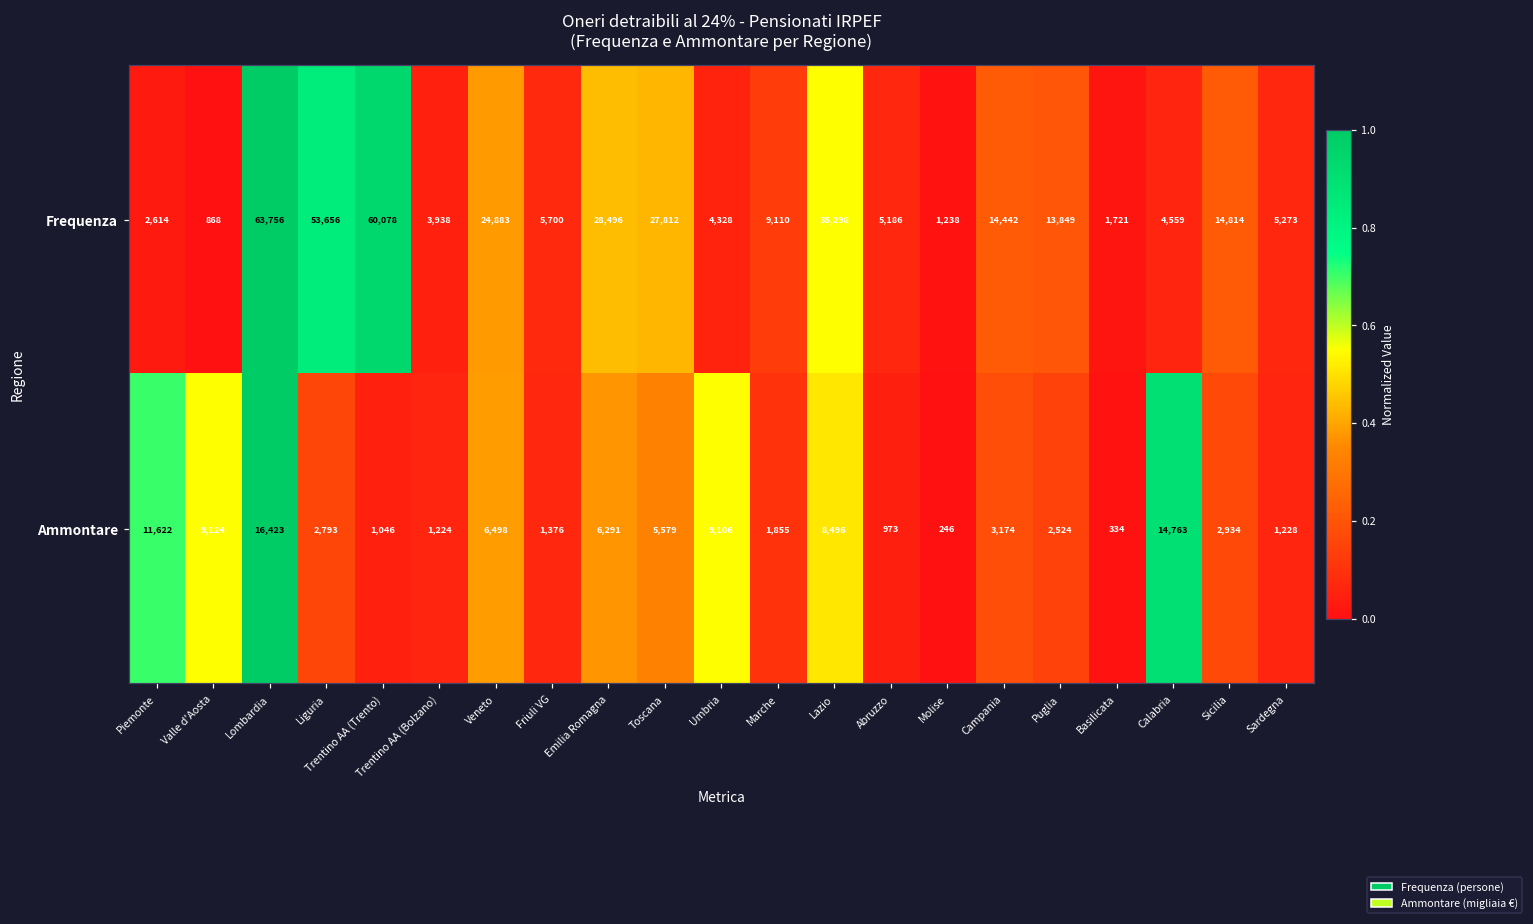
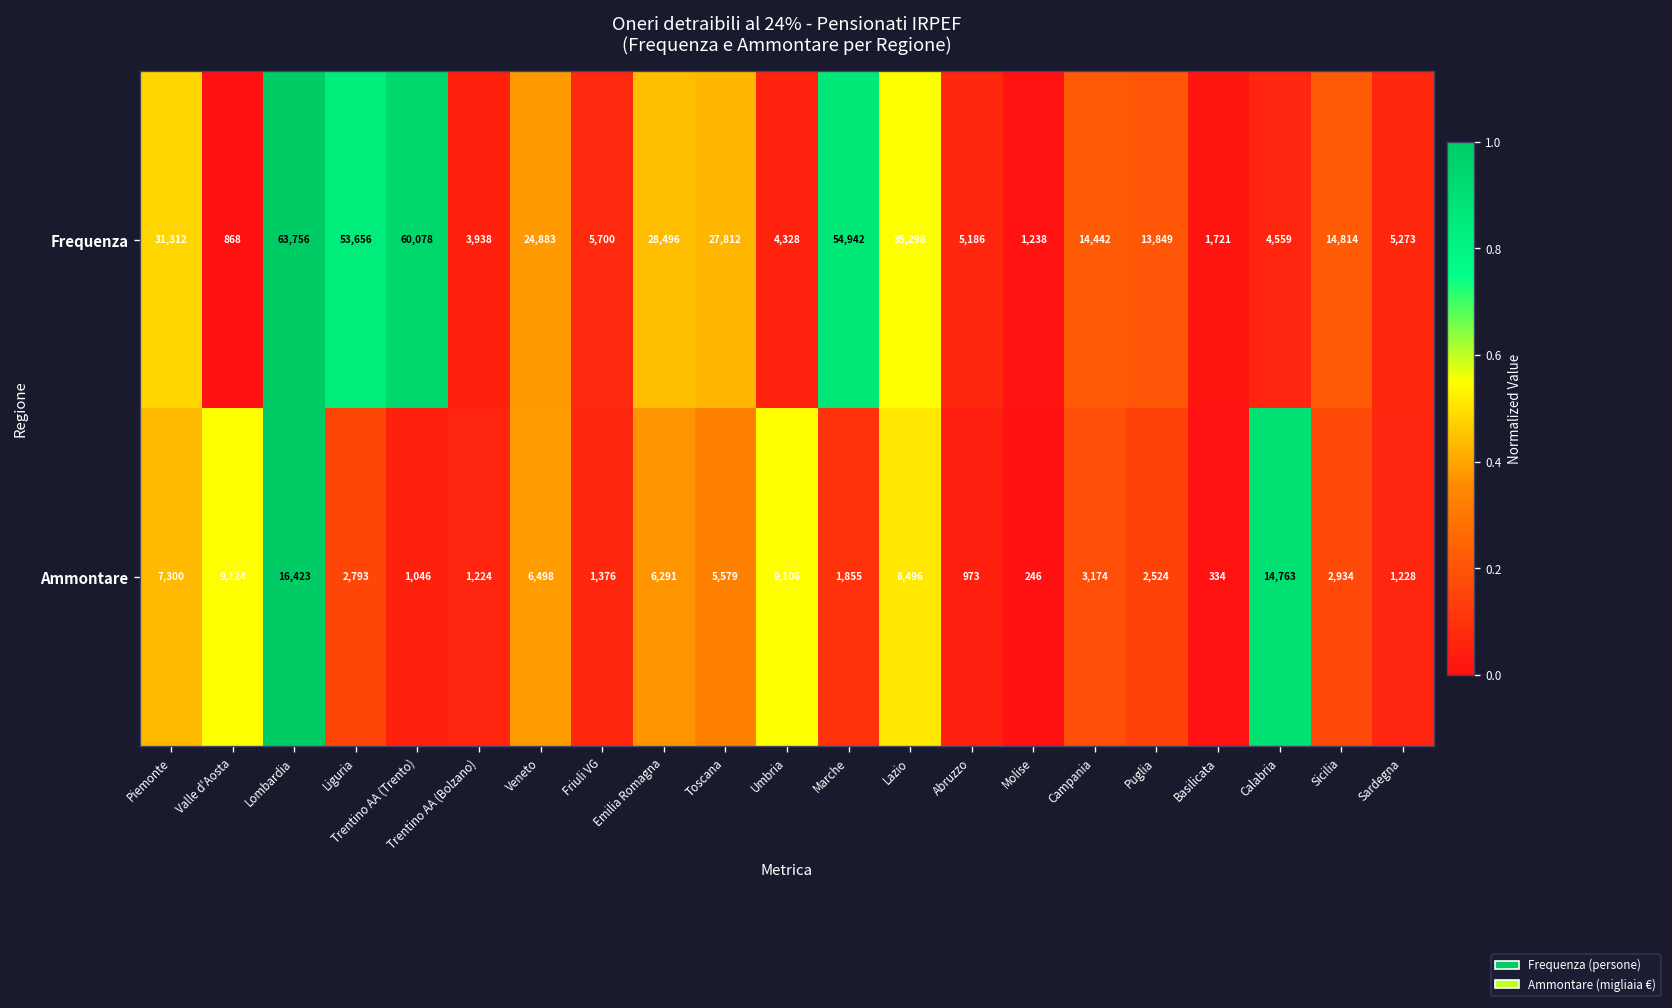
  {
    "Frequenza": {
-     "Piemonte": "2,614",
+     "Piemonte": "31,312",
      "Valle d'Aosta": "868",
      "Lombardia": "63,756",
      "Liguria": "53,656",
      "Trentino AA (Trento)": "60,078",
      "Trentino AA (Bolzano)": "3,938",
      "Veneto": "24,883",
      "Friuli VG": "5,700",
      "Emilia Romagna": "28,496",
      "Toscana": "27,812",
      "Umbria": "4,328",
-     "Marche": "9,110",
+     "Marche": "54,942",
      "Lazio": "35,298",
      "Abruzzo": "5,186",
      "Molise": "1,238",
      "Campania": "14,442",
      "Puglia": "13,849",
      "Basilicata": "1,721",
      "Calabria": "4,559",
      "Sicilia": "14,814",
      "Sardegna": "5,273"
    },
    "Ammontare": {
-     "Piemonte": "11,622",
+     "Piemonte": "7,300",
      "Valle d'Aosta": "9,124",
      "Lombardia": "16,423",
      "Liguria": "2,793",
      "Trentino AA (Trento)": "1,046",
      "Trentino AA (Bolzano)": "1,224",
      "Veneto": "6,498",
      "Friuli VG": "1,376",
      "Emilia Romagna": "6,291",
      "Toscana": "5,579",
      "Umbria": "9,106",
      "Marche": "1,855",
      "Lazio": "8,496",
      "Abruzzo": "973",
      "Molise": "246",
      "Campania": "3,174",
      "Puglia": "2,524",
      "Basilicata": "334",
      "Calabria": "14,763",
      "Sicilia": "2,934",
      "Sardegna": "1,228"
    }
  }
